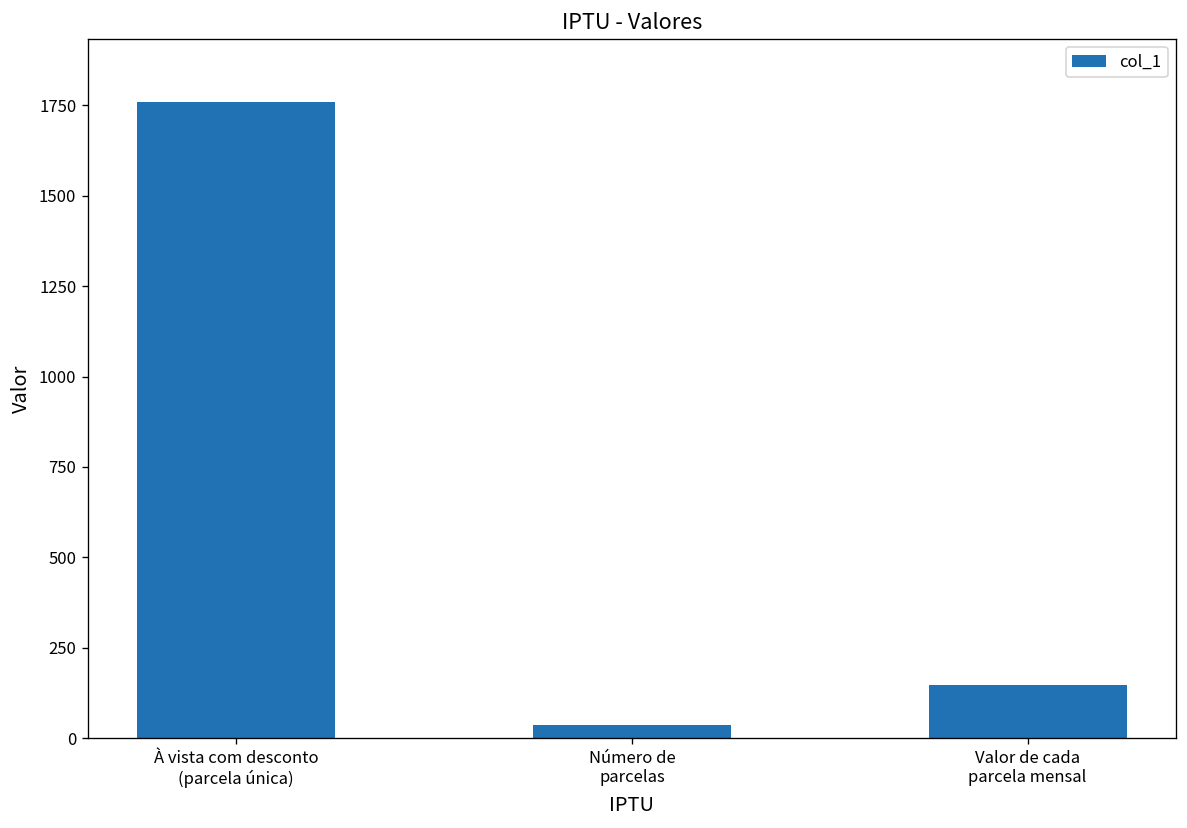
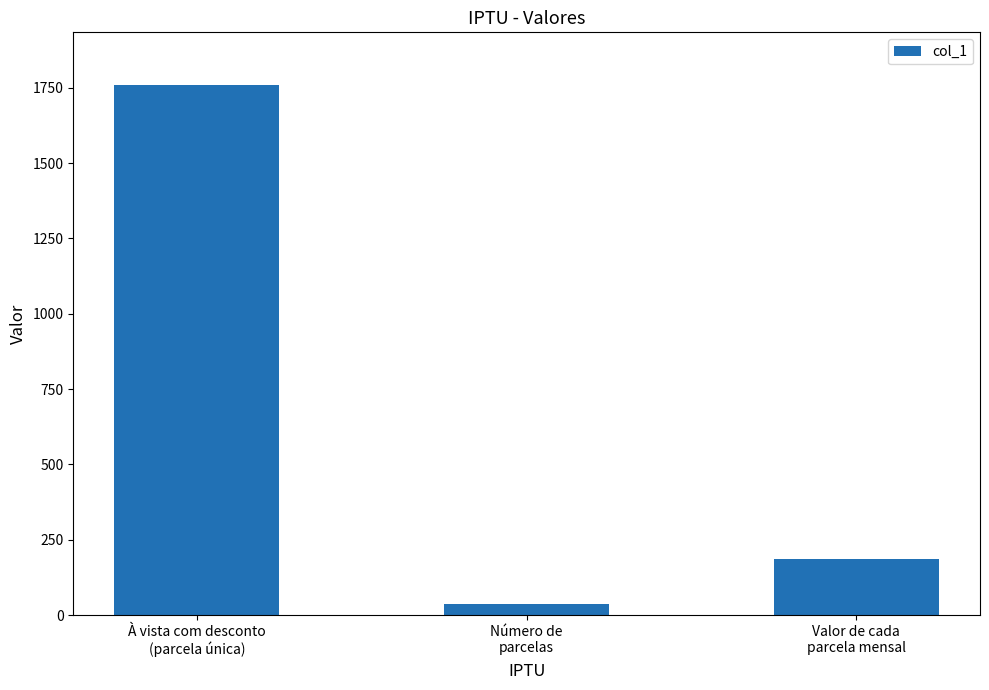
  {
    "À vista com desconto (parcela única)": 1760,
    "Número de parcelas": 40,
-   "Valor de cada parcela mensal": 150
+   "Valor de cada parcela mensal": 190
  }
